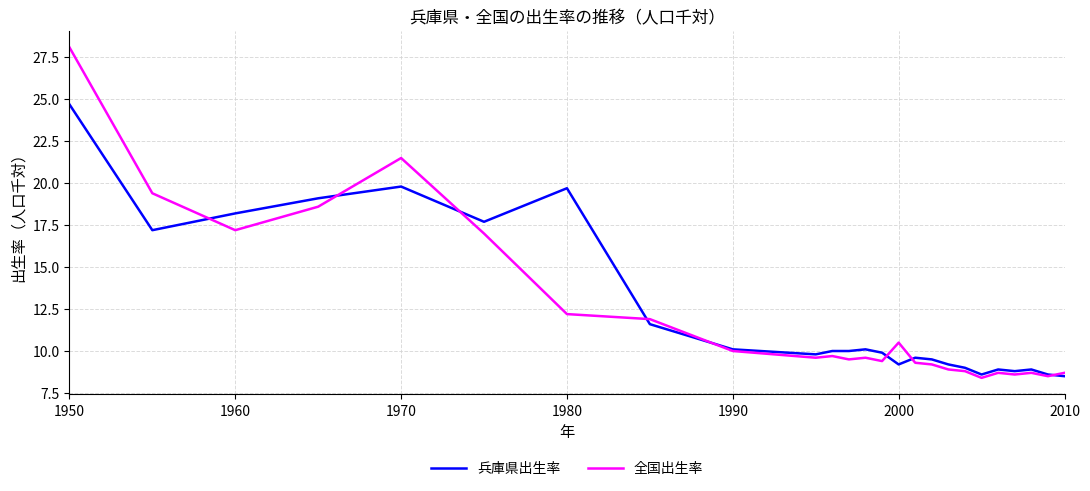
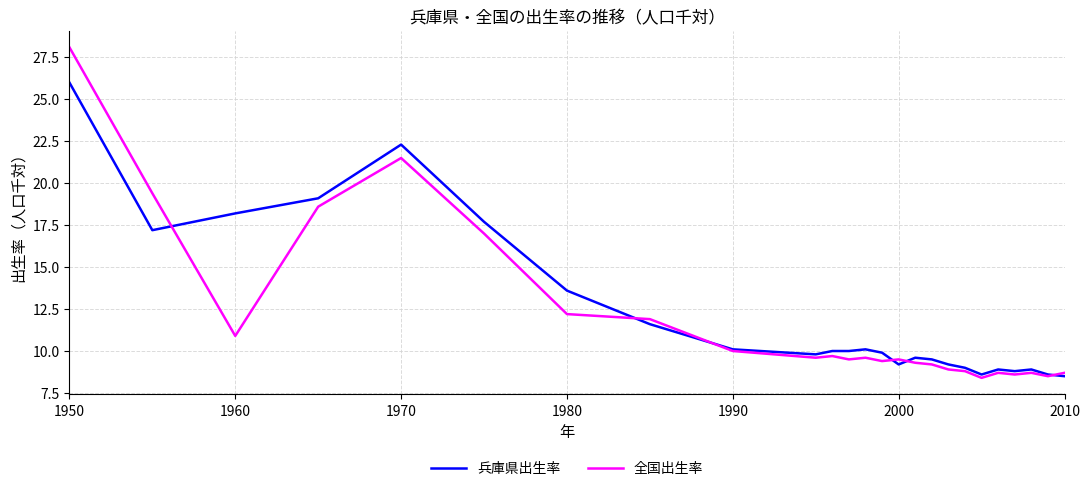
  {
    "兵庫県出生率": {
-     "1950": 24.7,
+     "1950": 26.0,
      "1960": 18.2,
-     "1970": 19.8,
-     "1980": 19.7,
+     "1970": 22.3,
+     "1980": 13.6,
      "2000": 9.2,
      "2010": 8.5
    },
    "全国出生率": {
      "1950": 28.1,
-     "1960": 17.2,
+     "1960": 10.9,
      "1970": 21.5,
      "1980": 12.2,
-     "2000": 10.5,
+     "2000": 9.5,
      "2010": 8.7
    }
  }
